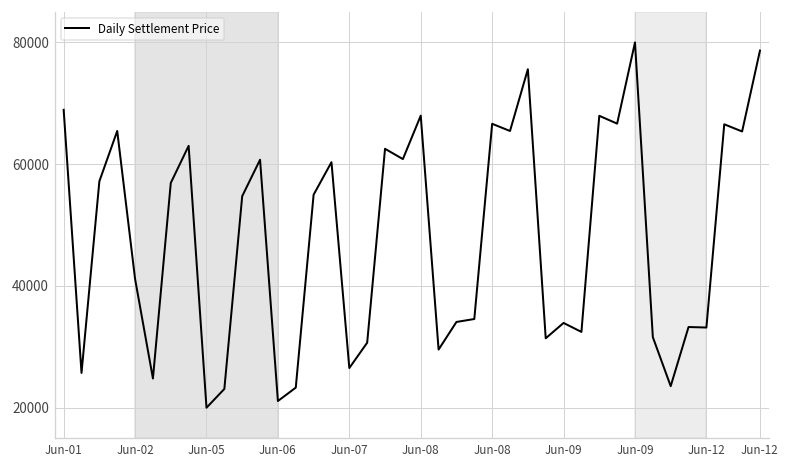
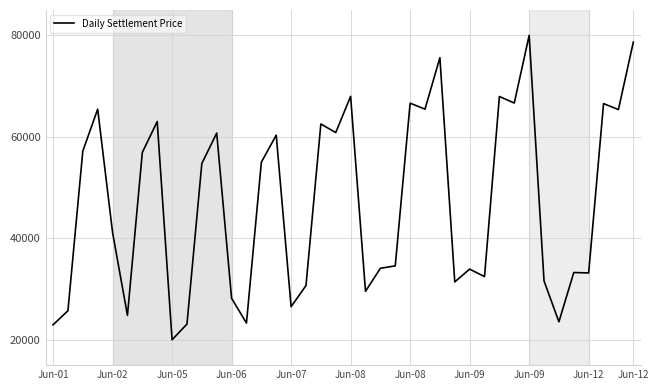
  {
-   "Jun-01": 69000,
+   "Jun-01": 23000,
    "Jun-02": 41000,
    "Jun-05": 20000,
-   "Jun-06": 21000,
+   "Jun-06": 28000,
    "Jun-07": 27000
  }
